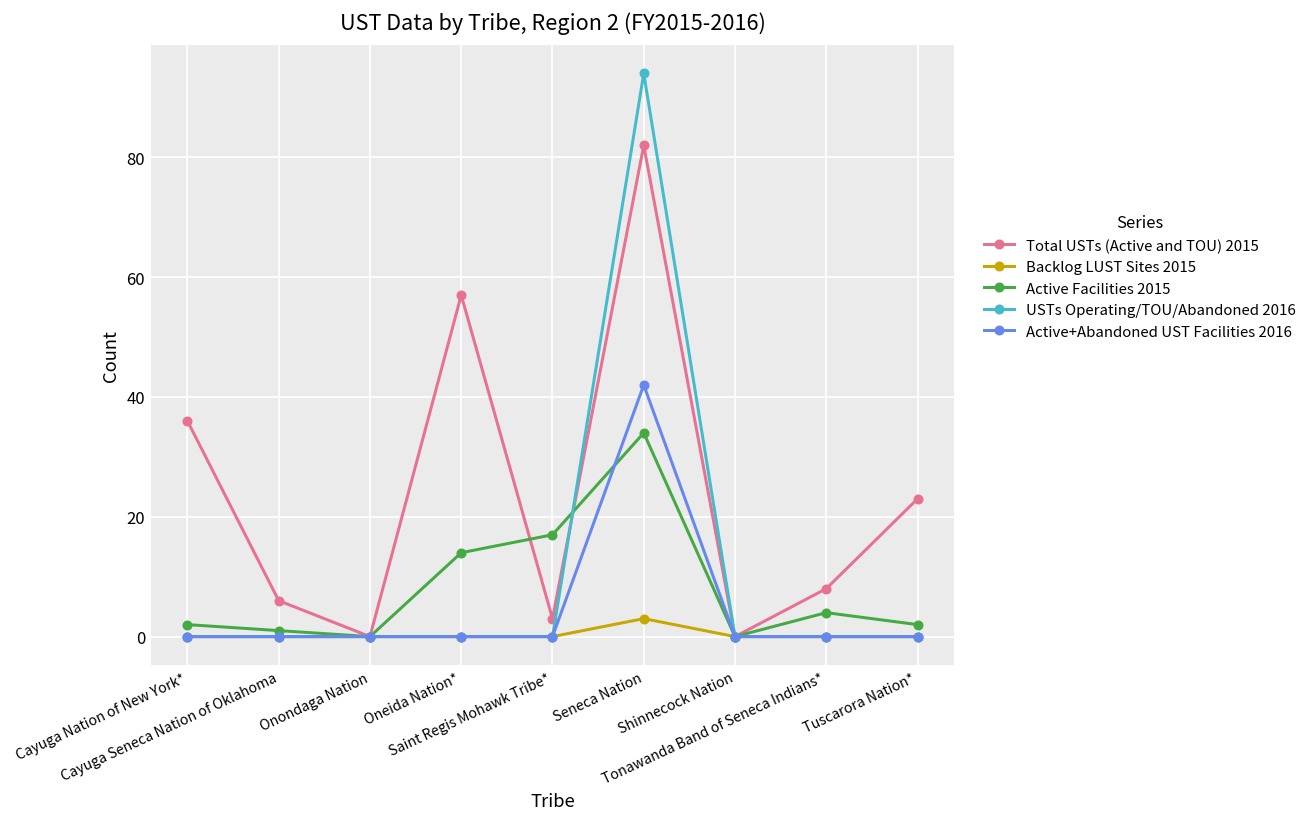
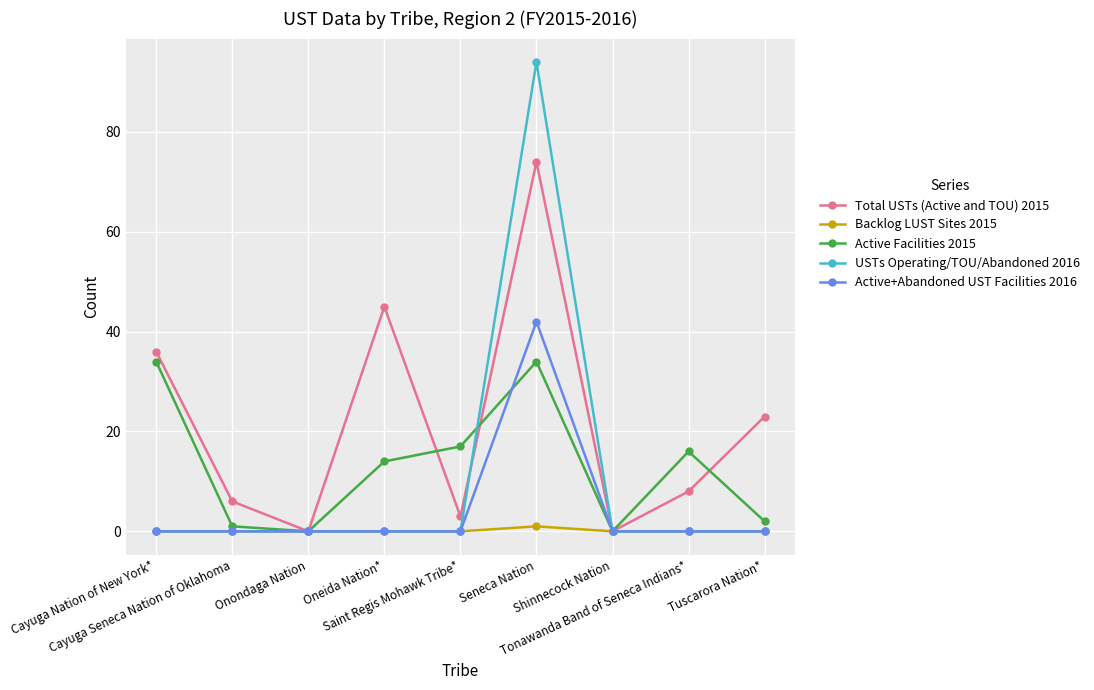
  {
    "Total USTs (Active and TOU) 2015": {
      "Cayuga Nation of New York*": 36,
      "Cayuga Seneca Nation of Oklahoma": 6,
-     "Oneida Nation*": 57,
+     "Oneida Nation*": 45,
      "Saint Regis Mohawk Tribe*": 3,
-     "Seneca Nation": 82,
+     "Seneca Nation": 74,
      "Tonawanda Band of Seneca Indians*": 8,
      "Tuscarora Nation*": 23
    },
    "Backlog LUST Sites 2015": {
-     "Seneca Nation": 3
+     "Seneca Nation": 1
    },
    "Active Facilities 2015": {
-     "Cayuga Nation of New York*": 2,
+     "Cayuga Nation of New York*": 34,
      "Cayuga Seneca Nation of Oklahoma": 1,
      "Oneida Nation*": 14,
      "Saint Regis Mohawk Tribe*": 17,
      "Seneca Nation": 34,
-     "Tonawanda Band of Seneca Indians*": 4,
+     "Tonawanda Band of Seneca Indians*": 16,
      "Tuscarora Nation*": 2
    },
    "USTs Operating/TOU/Abandoned 2016": {
      "Seneca Nation": 94
    },
    "Active+Abandoned UST Facilities 2016": {
      "Seneca Nation": 42
    }
  }
